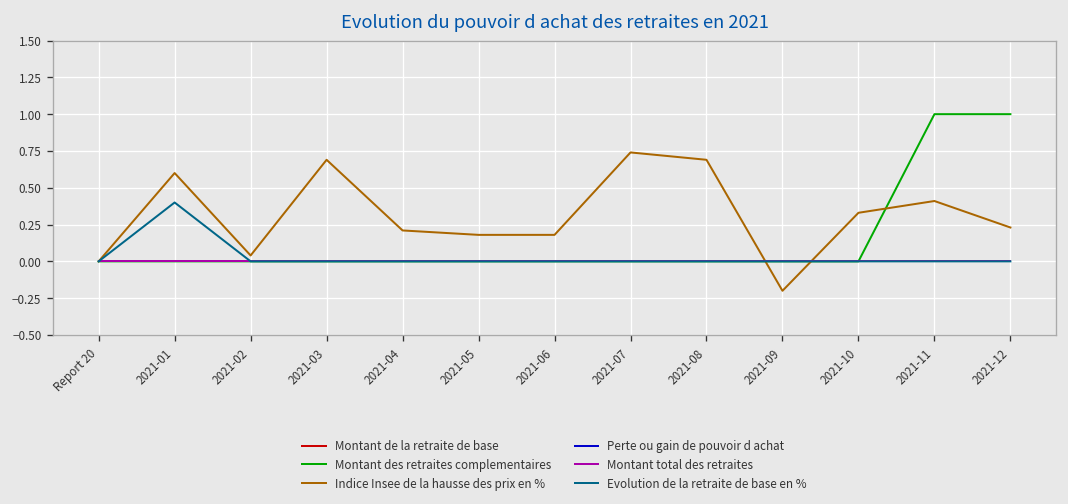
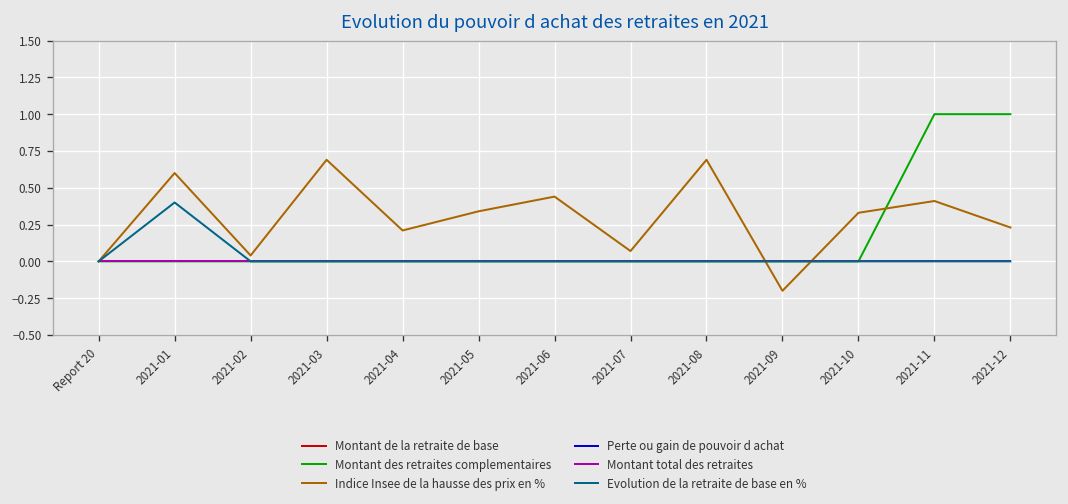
  {
    "Montant des retraites complementaires": {
      "2021-11": 1.00,
      "2021-12": 1.00
    },
    "Indice Insee de la hausse des prix en %": {
      "2021-01": 0.60,
      "2021-02": 0.04,
      "2021-03": 0.69,
      "2021-04": 0.21,
-     "2021-05": 0.18,
-     "2021-06": 0.18,
-     "2021-07": 0.74,
+     "2021-05": 0.34,
+     "2021-06": 0.44,
+     "2021-07": 0.07,
      "2021-08": 0.69,
      "2021-09": -0.20,
      "2021-10": 0.33,
      "2021-11": 0.41,
      "2021-12": 0.23
    },
    "Evolution de la retraite de base en %": {
      "2021-01": 0.40
    }
  }
